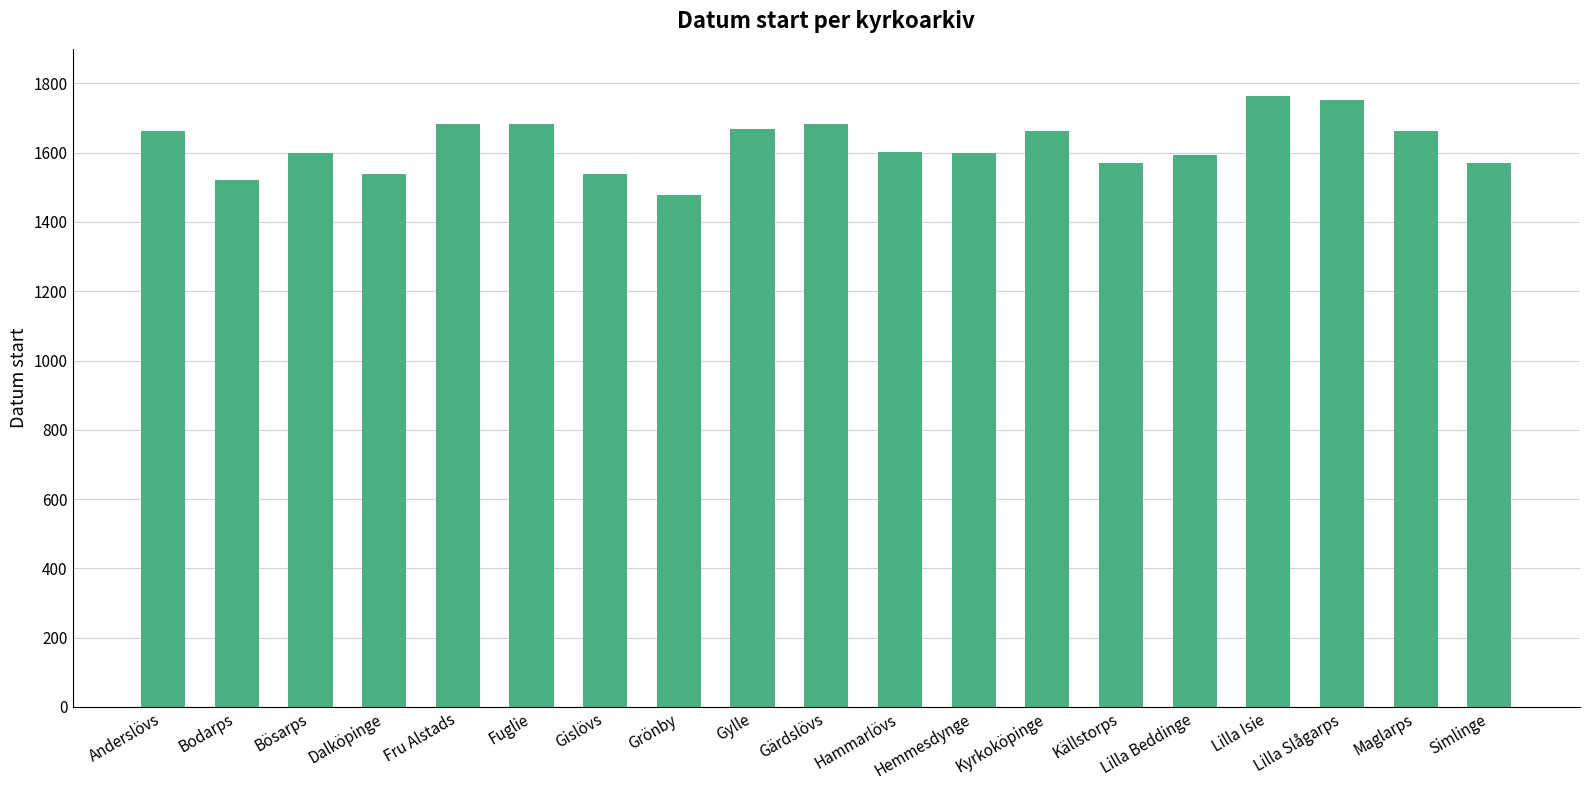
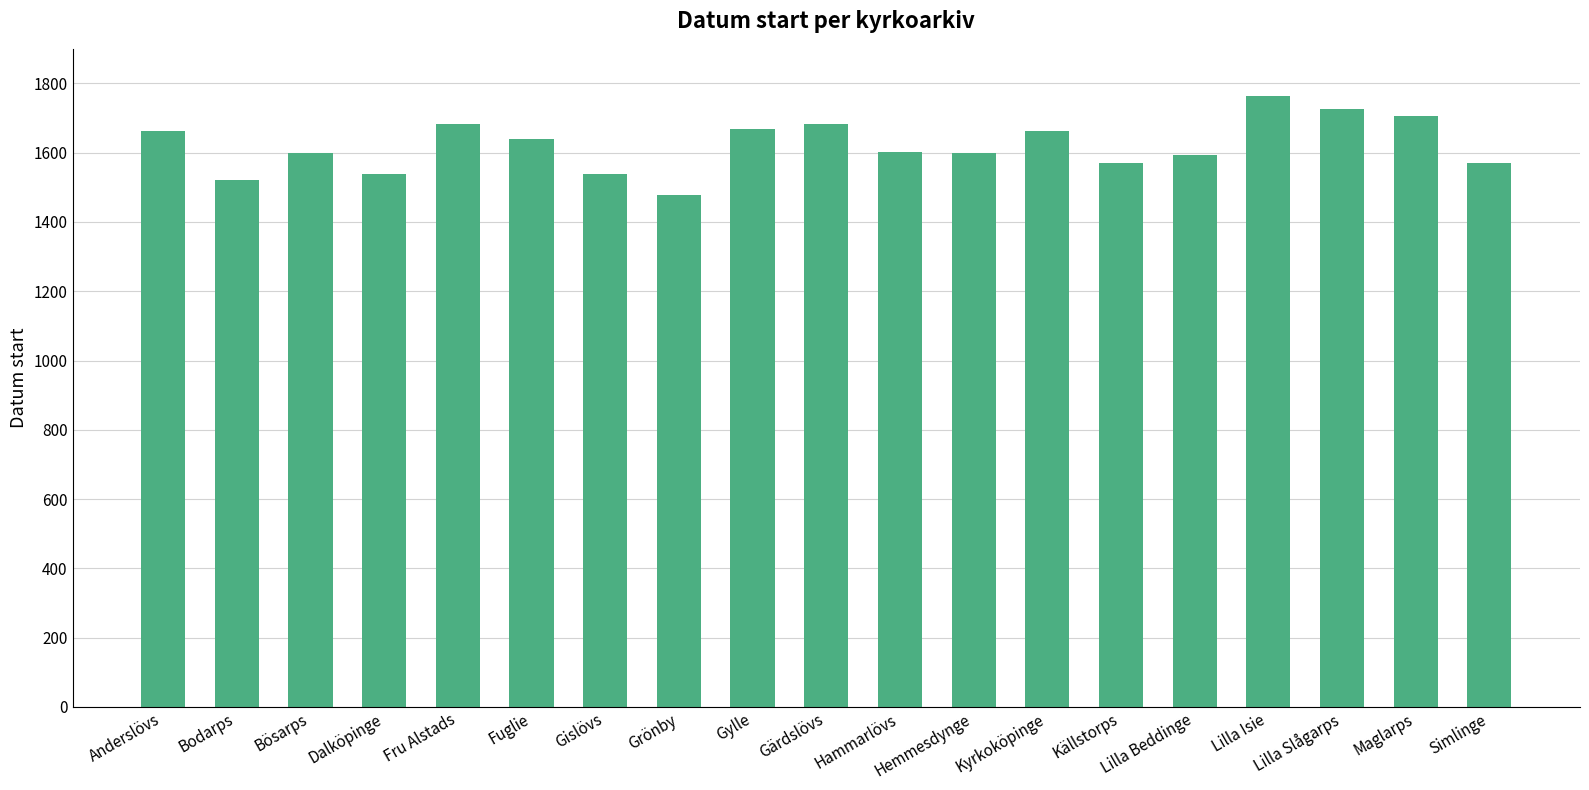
  {
    "Anderslövs": 1660,
    "Bodarps": 1520,
    "Bösarps": 1600,
    "Dalköpinge": 1540,
    "Fru Alstads": 1680,
-   "Fuglie": 1680,
+   "Fuglie": 1640,
    "Gislövs": 1540,
    "Grönby": 1480,
    "Gylle": 1670,
    "Gärdslövs": 1680,
    "Hammarlövs": 1600,
    "Hemmesdynge": 1600,
    "Kyrkoköpinge": 1660,
    "Källstorps": 1570,
    "Lilla Beddinge": 1590,
    "Lilla Isie": 1760,
-   "Lilla Slågarps": 1750,
-   "Maglarps": 1660,
+   "Lilla Slågarps": 1730,
+   "Maglarps": 1710,
    "Simlinge": 1570
  }
